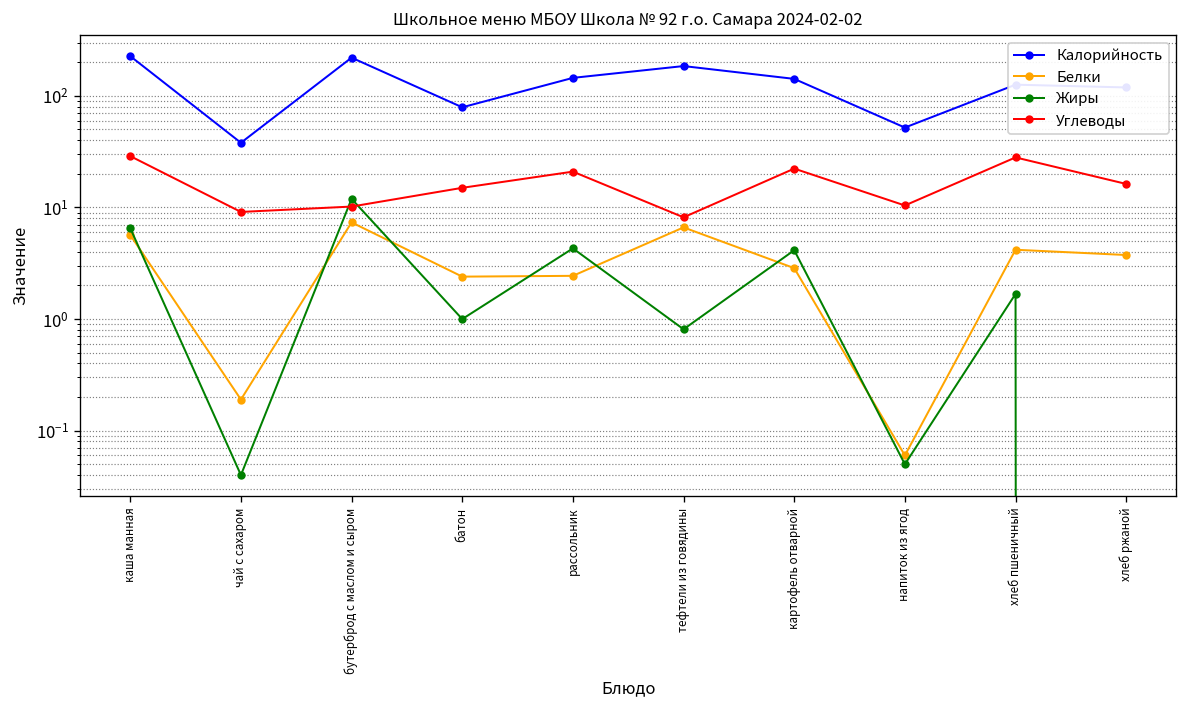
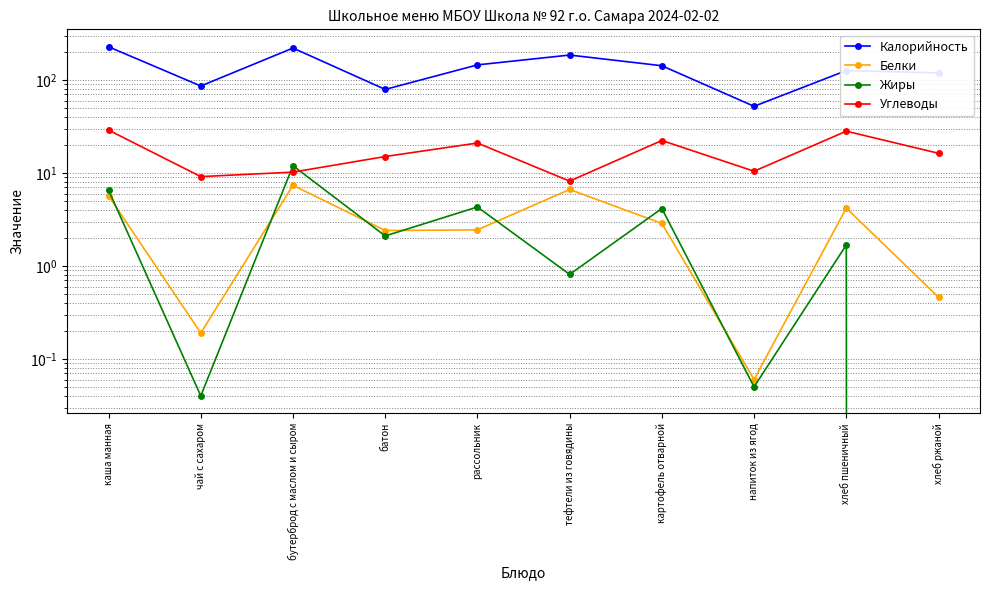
  {
    "Калорийность": {
      "каша манная": 230,
-     "чай с сахаром": 38,
+     "чай с сахаром": 90,
      "бутерброд с маслом и сыром": 220,
      "батон": 80,
      "рассольник": 150,
      "тефтели из говядины": 190,
      "картофель отварной": 140,
      "напиток из ягод": 50
    },
    "Белки": {
      "каша манная": 6,
      "чай с сахаром": 0.2,
      "бутерброд с маслом и сыром": 7,
      "батон": 2.4,
      "рассольник": 2.4,
      "тефтели из говядины": 7,
      "картофель отварной": 2.9,
      "напиток из ягод": 0.06,
      "хлеб пшеничный": 4,
-     "хлеб ржаной": 3.8
+     "хлеб ржаной": 0.5
    },
    "Жиры": {
      "каша манная": 7,
      "чай с сахаром": 0.040,
      "бутерброд с маслом и сыром": 12,
-     "батон": 1.0,
+     "батон": 2.1,
      "рассольник": 4,
      "тефтели из говядины": 0.8,
      "картофель отварной": 4,
      "напиток из ягод": 0.05,
      "хлеб пшеничный": 1.7
    },
    "Углеводы": {
      "каша манная": 29,
      "чай с сахаром": 9,
      "бутерброд с маслом и сыром": 10,
      "батон": 15,
      "рассольник": 21,
      "тефтели из говядины": 8,
      "картофель отварной": 22,
      "напиток из ягод": 10,
      "хлеб пшеничный": 28,
      "хлеб ржаной": 16
    }
  }
